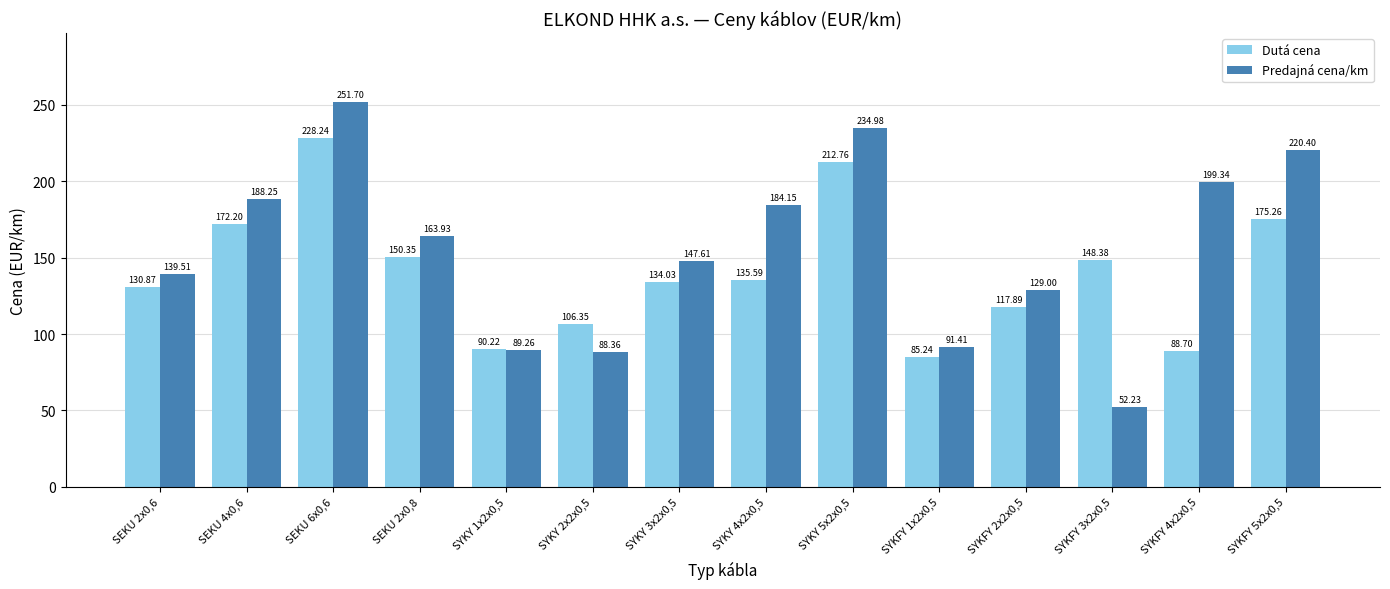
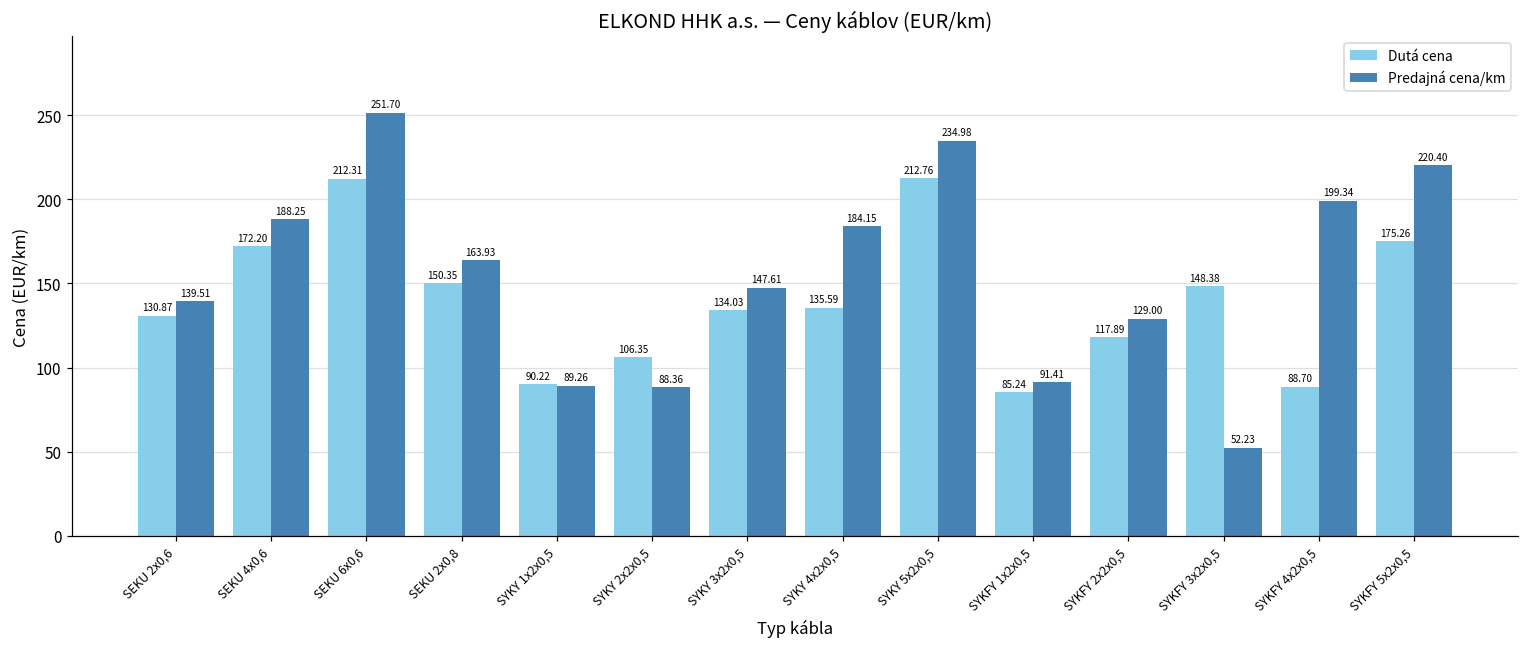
  {
    "Dutá cena": {
      "SEKU 2x0,6": 130.87,
      "SEKU 4x0,6": 172.20,
-     "SEKU 6x0,6": 228.24,
+     "SEKU 6x0,6": 212.31,
      "SEKU 2x0,8": 150.35,
      "SYKY 1x2x0,5": 90.22,
      "SYKY 2x2x0,5": 106.35,
      "SYKY 3x2x0,5": 134.03,
      "SYKY 4x2x0,5": 135.59,
      "SYKY 5x2x0,5": 212.76,
      "SYKFY 1x2x0,5": 85.24,
      "SYKFY 2x2x0,5": 117.89,
      "SYKFY 3x2x0,5": 148.38,
      "SYKFY 4x2x0,5": 88.70,
      "SYKFY 5x2x0,5": 175.26
    },
    "Predajná cena/km": {
      "SEKU 2x0,6": 139.51,
      "SEKU 4x0,6": 188.25,
      "SEKU 6x0,6": 251.70,
      "SEKU 2x0,8": 163.93,
      "SYKY 1x2x0,5": 89.26,
      "SYKY 2x2x0,5": 88.36,
      "SYKY 3x2x0,5": 147.61,
      "SYKY 4x2x0,5": 184.15,
      "SYKY 5x2x0,5": 234.98,
      "SYKFY 1x2x0,5": 91.41,
      "SYKFY 2x2x0,5": 129.00,
      "SYKFY 3x2x0,5": 52.23,
      "SYKFY 4x2x0,5": 199.34,
      "SYKFY 5x2x0,5": 220.40
    }
  }
